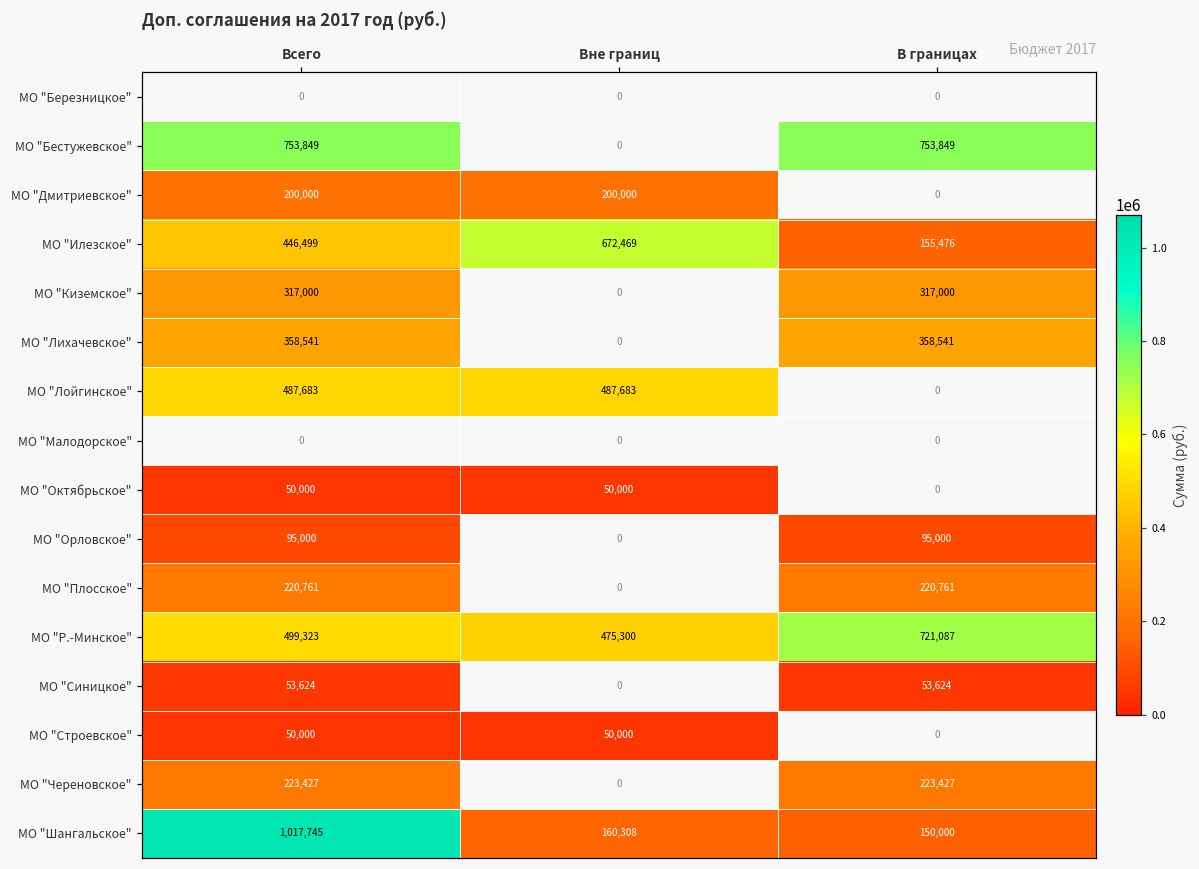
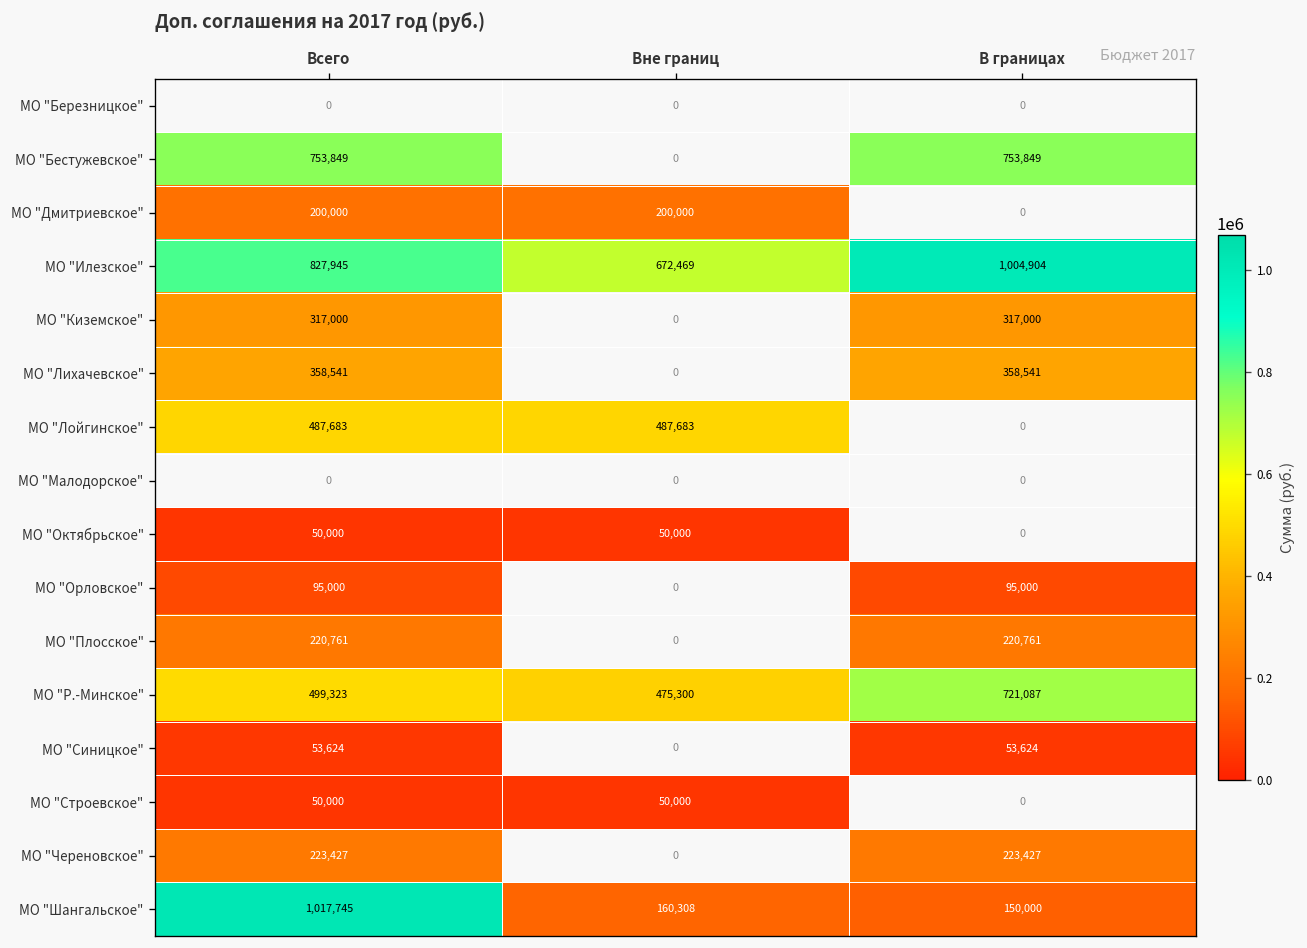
  {
    "МО \"Бестужевское\"": {
      "Всего": "753,849",
      "В границах": "753,849"
    },
    "МО \"Дмитриевское\"": {
      "Всего": "200,000",
      "Вне границ": "200,000"
    },
    "МО \"Илезское\"": {
-     "Всего": "446,499",
+     "Всего": "827,945",
      "Вне границ": "672,469",
-     "В границах": "155,476"
+     "В границах": "1,004,904"
    },
    "МО \"Киземское\"": {
      "Всего": "317,000",
      "В границах": "317,000"
    },
    "МО \"Лихачевское\"": {
      "Всего": "358,541",
      "В границах": "358,541"
    },
    "МО \"Лойгинское\"": {
      "Всего": "487,683",
      "Вне границ": "487,683"
    },
    "МО \"Октябрьское\"": {
      "Всего": "50,000",
      "Вне границ": "50,000"
    },
    "МО \"Орловское\"": {
      "Всего": "95,000",
      "В границах": "95,000"
    },
    "МО \"Плосское\"": {
      "Всего": "220,761",
      "В границах": "220,761"
    },
    "МО \"Р.-Минское\"": {
      "Всего": "499,323",
      "Вне границ": "475,300",
      "В границах": "721,087"
    },
    "МО \"Синицкое\"": {
      "Всего": "53,624",
      "В границах": "53,624"
    },
    "МО \"Строевское\"": {
      "Всего": "50,000",
      "Вне границ": "50,000"
    },
    "МО \"Череновское\"": {
      "Всего": "223,427",
      "В границах": "223,427"
    },
    "МО \"Шангальское\"": {
      "Всего": "1,017,745",
      "Вне границ": "160,308",
      "В границах": "150,000"
    }
  }
